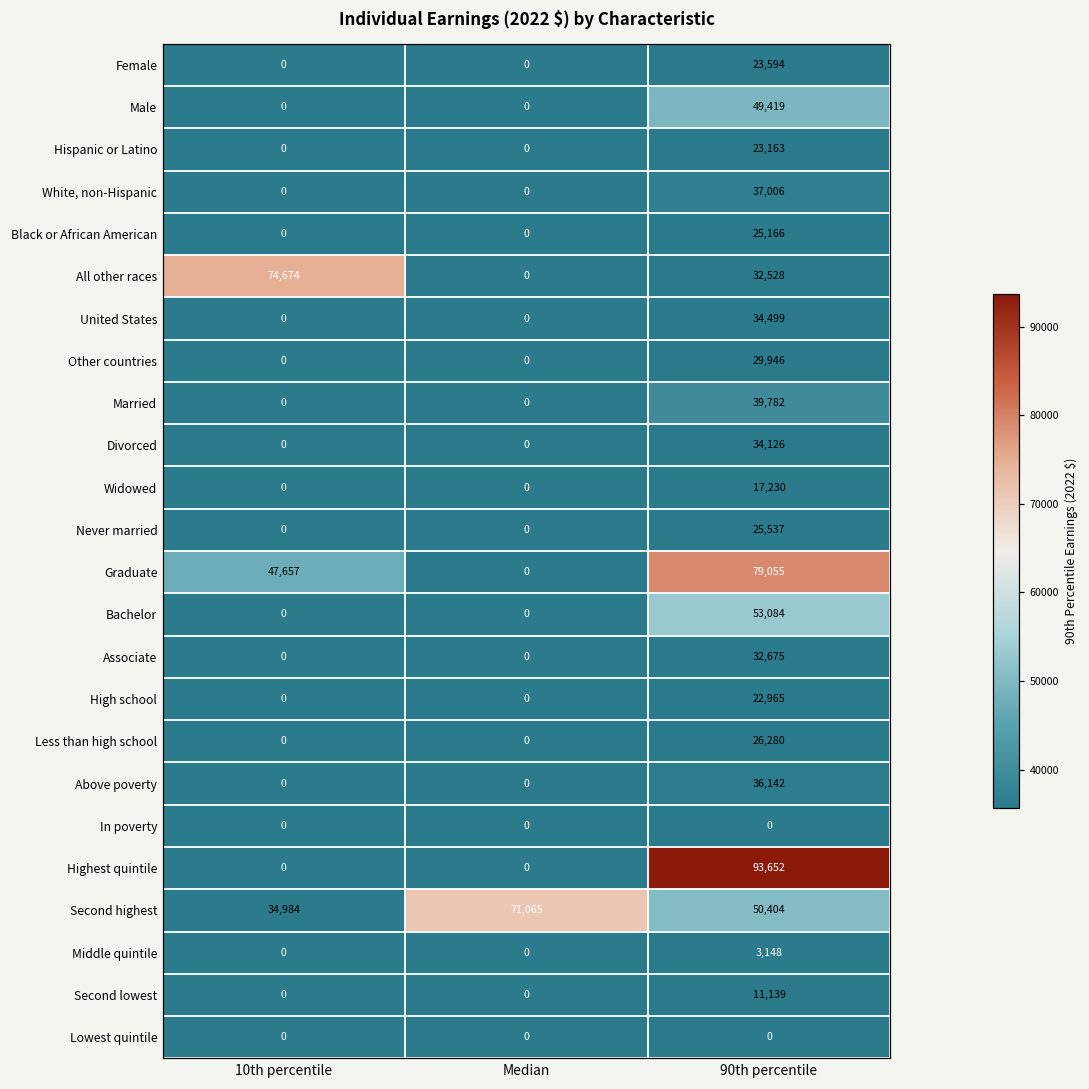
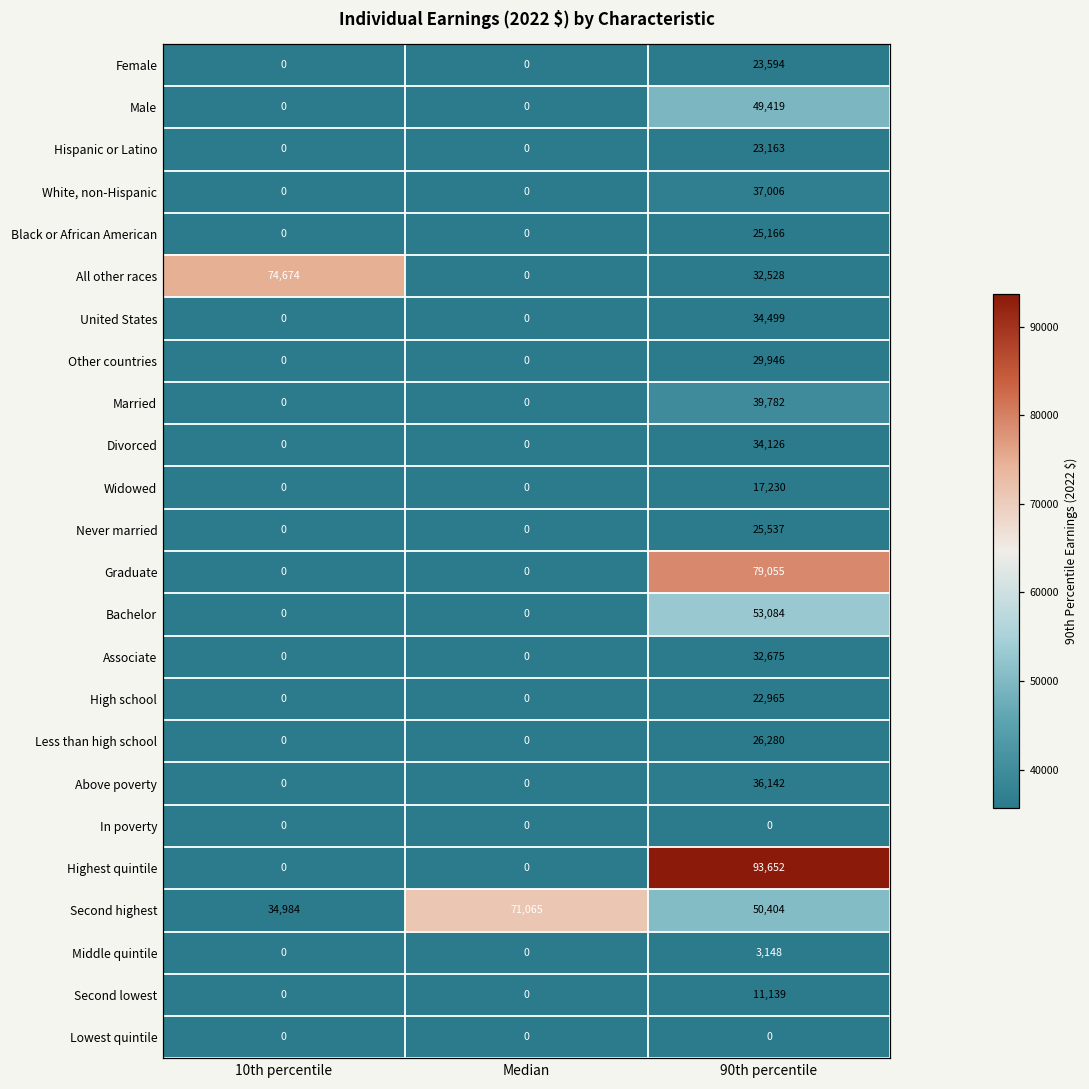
  {
    "Female": {
      "10th percentile": "0",
      "Median": "0",
      "90th percentile": "23,594"
    },
    "Male": {
      "10th percentile": "0",
      "Median": "0",
      "90th percentile": "49,419"
    },
    "Hispanic or Latino": {
      "10th percentile": "0",
      "Median": "0",
      "90th percentile": "23,163"
    },
    "White, non-Hispanic": {
      "10th percentile": "0",
      "Median": "0",
      "90th percentile": "37,006"
    },
    "Black or African American": {
      "10th percentile": "0",
      "Median": "0",
      "90th percentile": "25,166"
    },
    "All other races": {
      "10th percentile": "74,674",
      "Median": "0",
      "90th percentile": "32,528"
    },
    "United States": {
      "10th percentile": "0",
      "Median": "0",
      "90th percentile": "34,499"
    },
    "Other countries": {
      "10th percentile": "0",
      "Median": "0",
      "90th percentile": "29,946"
    },
    "Married": {
      "10th percentile": "0",
      "Median": "0",
      "90th percentile": "39,782"
    },
    "Divorced": {
      "10th percentile": "0",
      "Median": "0",
      "90th percentile": "34,126"
    },
    "Widowed": {
      "10th percentile": "0",
      "Median": "0",
      "90th percentile": "17,230"
    },
    "Never married": {
      "10th percentile": "0",
      "Median": "0",
      "90th percentile": "25,537"
    },
    "Graduate": {
-     "10th percentile": "47,657",
+     "10th percentile": "0",
      "Median": "0",
      "90th percentile": "79,055"
    },
    "Bachelor": {
      "10th percentile": "0",
      "Median": "0",
      "90th percentile": "53,084"
    },
    "Associate": {
      "10th percentile": "0",
      "Median": "0",
      "90th percentile": "32,675"
    },
    "High school": {
      "10th percentile": "0",
      "Median": "0",
      "90th percentile": "22,965"
    },
    "Less than high school": {
      "10th percentile": "0",
      "Median": "0",
      "90th percentile": "26,280"
    },
    "Above poverty": {
      "10th percentile": "0",
      "Median": "0",
      "90th percentile": "36,142"
    },
    "In poverty": {
      "10th percentile": "0",
      "Median": "0",
      "90th percentile": "0"
    },
    "Highest quintile": {
      "10th percentile": "0",
      "Median": "0",
      "90th percentile": "93,652"
    },
    "Second highest": {
      "10th percentile": "34,984",
      "Median": "71,065",
      "90th percentile": "50,404"
    },
    "Middle quintile": {
      "10th percentile": "0",
      "Median": "0",
      "90th percentile": "3,148"
    },
    "Second lowest": {
      "10th percentile": "0",
      "Median": "0",
      "90th percentile": "11,139"
    },
    "Lowest quintile": {
      "10th percentile": "0",
      "Median": "0",
      "90th percentile": "0"
    }
  }
